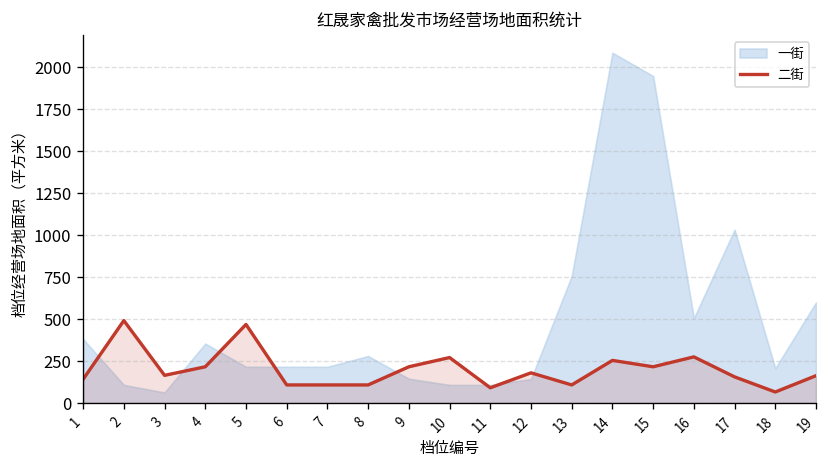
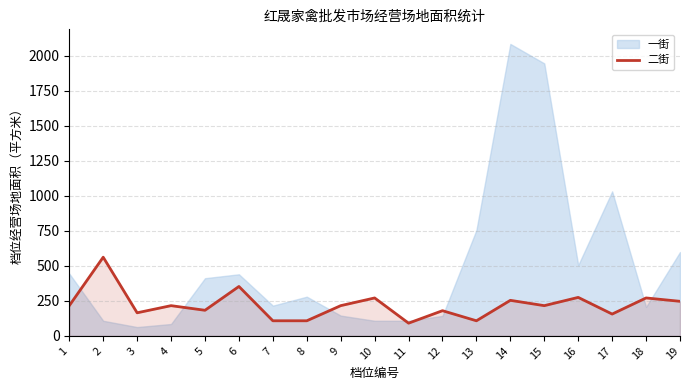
  {
    "二街": {
-     "1": 140,
-     "2": 490,
+     "1": 220,
+     "2": 560,
      "3": 170,
      "4": 220,
-     "5": 470,
-     "6": 110,
+     "5": 180,
+     "6": 350,
      "7": 110,
      "8": 110,
      "9": 220,
      "10": 270,
      "12": 180,
      "13": 110,
      "14": 250,
      "15": 220,
      "16": 280,
      "17": 160,
-     "18": 70,
-     "19": 160
+     "18": 270,
+     "19": 250
    },
    "一街": {
-     "1": 380,
+     "1": 450,
      "2": 110,
      "3": 60,
-     "4": 350,
-     "5": 220,
-     "6": 220,
+     "4": 90,
+     "5": 410,
+     "6": 440,
      "7": 220,
      "8": 280,
      "9": 150,
      "10": 110,
      "12": 140,
      "13": 760,
      "14": 2090,
      "15": 1950,
      "16": 510,
      "17": 1030,
      "18": 210,
      "19": 600
    }
  }
